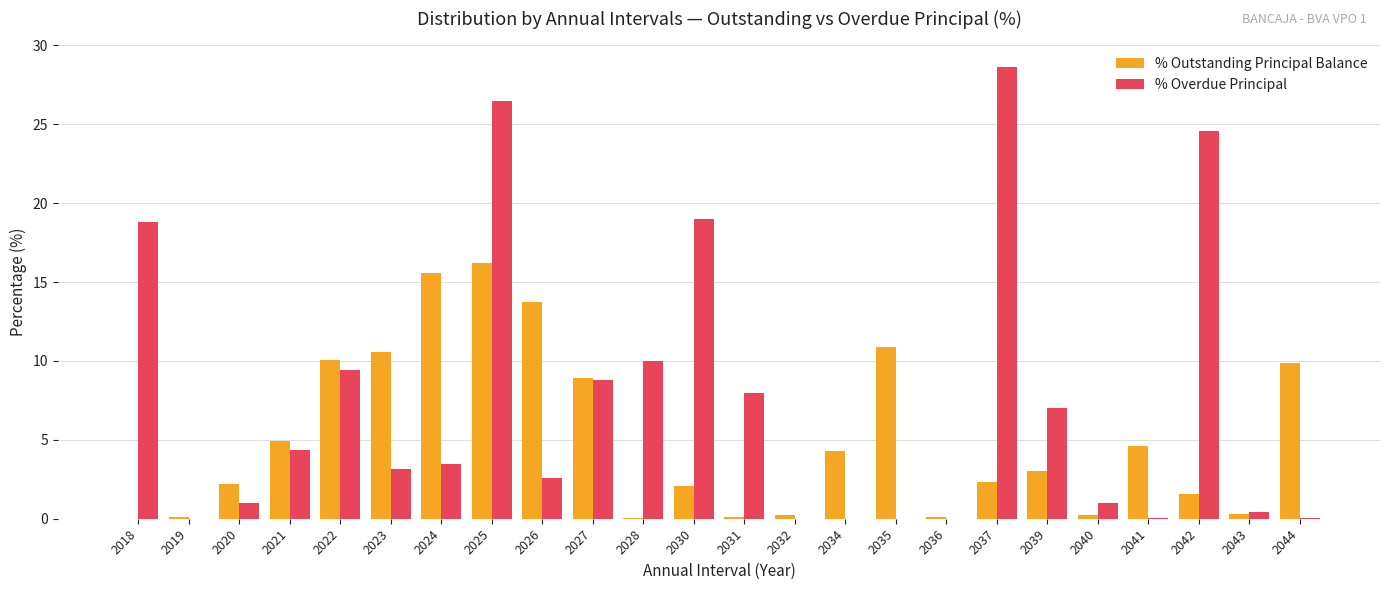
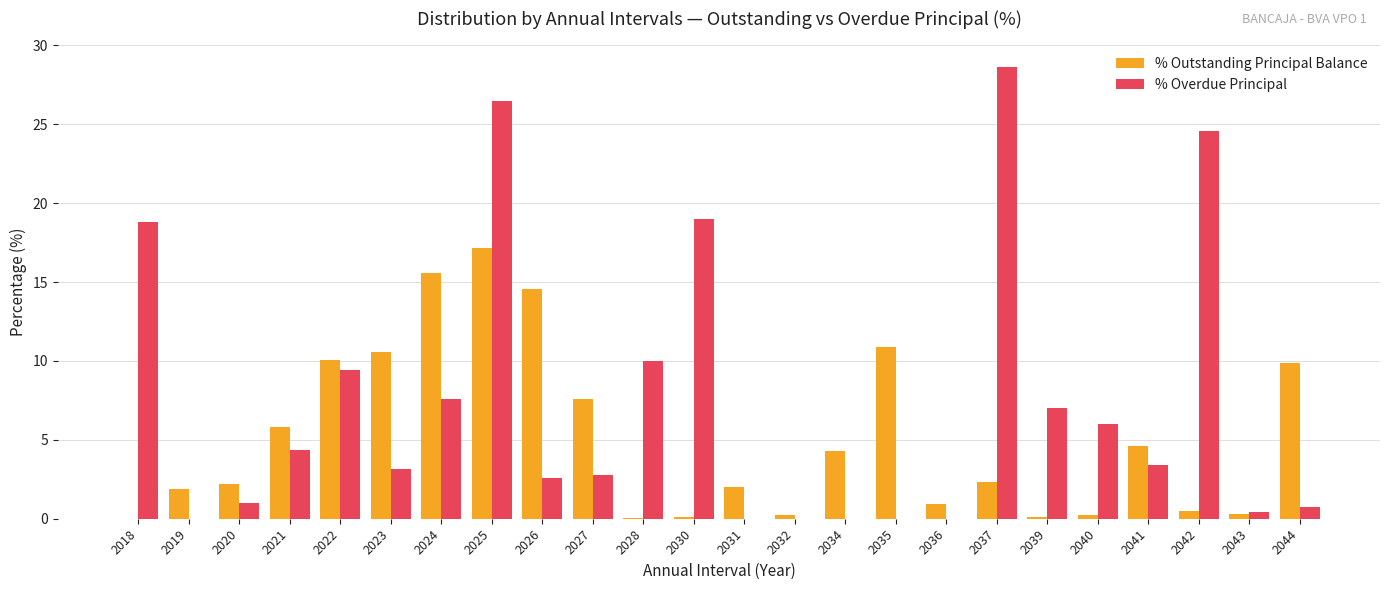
  {
    "% Outstanding Principal Balance": {
-     "2019": 0.1,
+     "2019": 1.9,
      "2020": 2.2,
-     "2021": 4.9,
+     "2021": 5.8,
      "2022": 10.0,
      "2023": 10.6,
      "2024": 15.6,
-     "2025": 16.2,
-     "2026": 13.7,
-     "2027": 9.0,
-     "2030": 2.1,
-     "2031": 0.1,
+     "2025": 17.2,
+     "2026": 14.5,
+     "2027": 7.6,
+     "2030": 0.1,
+     "2031": 2.0,
      "2032": 0.2,
      "2034": 4.3,
      "2035": 10.9,
-     "2036": 0.1,
+     "2036": 1.0,
      "2037": 2.3,
-     "2039": 3.0,
+     "2039": 0.1,
      "2040": 0.2,
      "2041": 4.6,
-     "2042": 1.6,
+     "2042": 0.5,
      "2043": 0.3,
      "2044": 9.9
    },
    "% Overdue Principal": {
      "2018": 18.8,
      "2019": 0.0,
      "2020": 1.0,
      "2021": 4.4,
      "2022": 9.4,
      "2023": 3.2,
-     "2024": 3.5,
+     "2024": 7.6,
      "2025": 26.5,
      "2026": 2.6,
-     "2027": 8.8,
+     "2027": 2.8,
      "2028": 10.0,
      "2030": 19.0,
-     "2031": 8,
+     "2031": 0,
      "2032": 0.0,
      "2034": 0.0,
      "2035": 0.0,
      "2036": 0.0,
      "2037": 28.7,
      "2039": 7.0,
-     "2040": 1,
-     "2041": 0.1,
+     "2040": 6,
+     "2041": 3.4,
      "2042": 24.6,
      "2043": 0.4,
-     "2044": 0.1
+     "2044": 0.8
    }
  }
